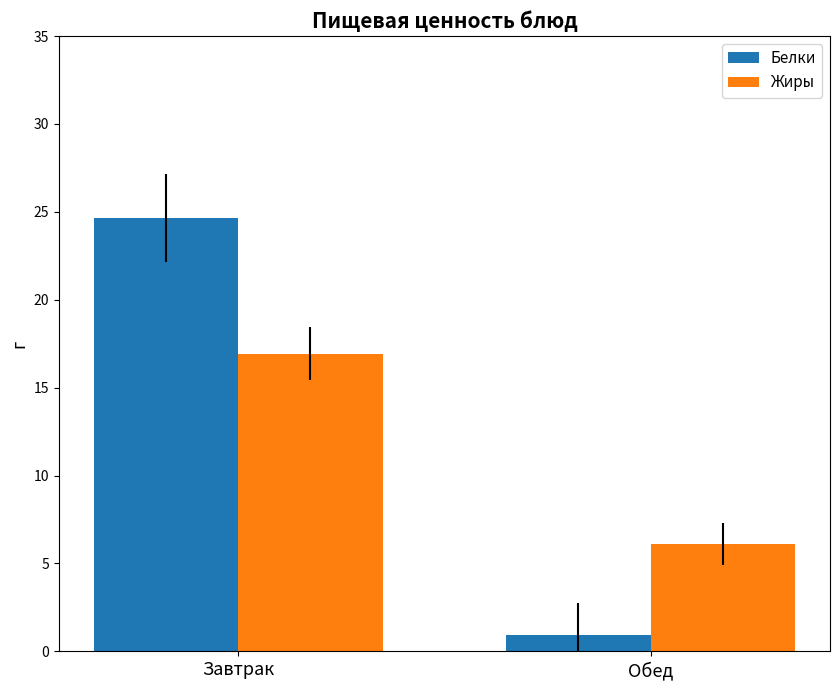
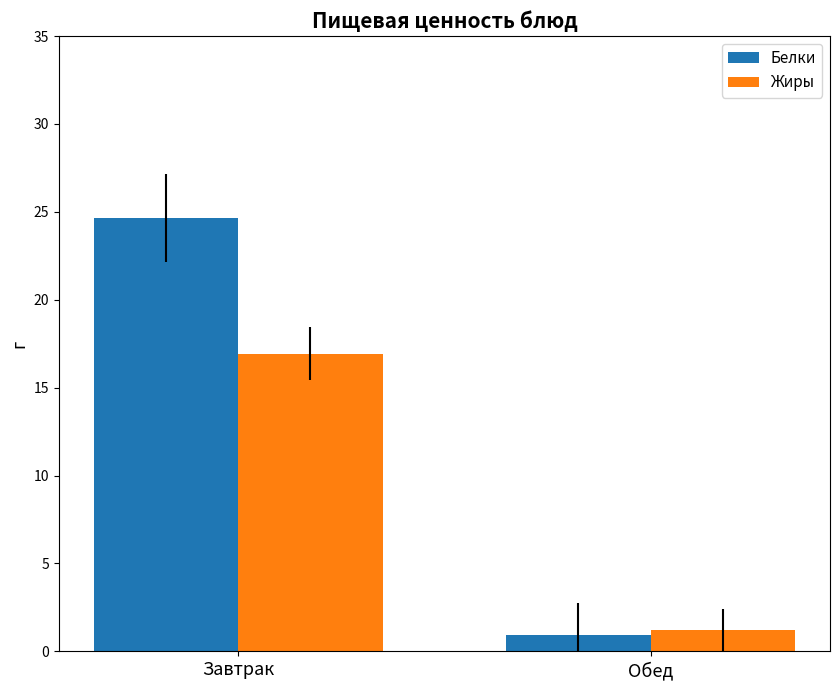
  {
    "Белки": {
      "Завтрак": 24.7,
      "Обед": 1.0
    },
    "Жиры": {
      "Завтрак": 16.9,
-     "Обед": 6.1
+     "Обед": 1.2
    }
  }
